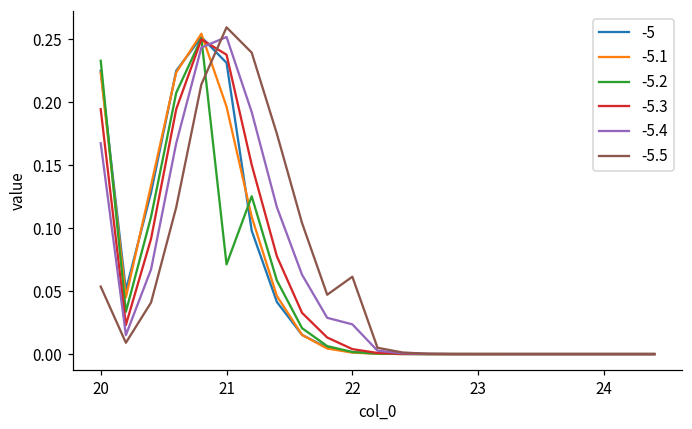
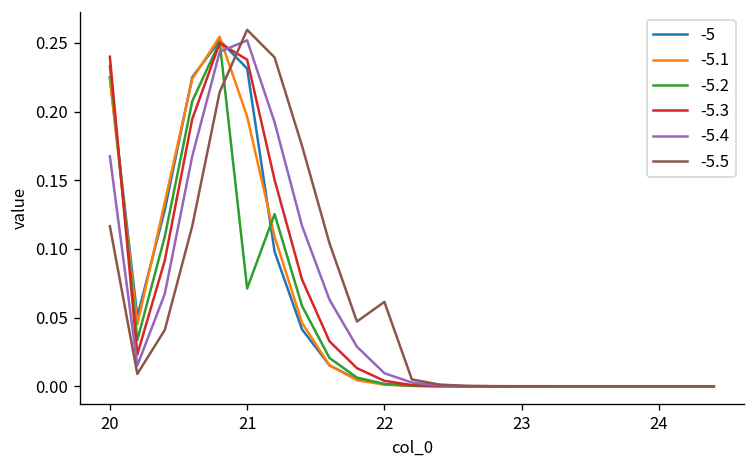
  {
    "-5": {
      "21": 0.231
    },
    "-5.1": {
      "21": 0.196
    },
    "-5.2": {
      "20": 0.233,
      "21": 0.071
    },
    "-5.3": {
-     "20": 0.194,
+     "20": 0.240,
      "21": 0.238,
      "22": 0.004
    },
    "-5.4": {
      "20": 0.167,
      "21": 0.252,
-     "22": 0.024
+     "22": 0.010
    },
    "-5.5": {
-     "20": 0.054,
+     "20": 0.117,
      "21": 0.259,
      "22": 0.061
    }
  }
